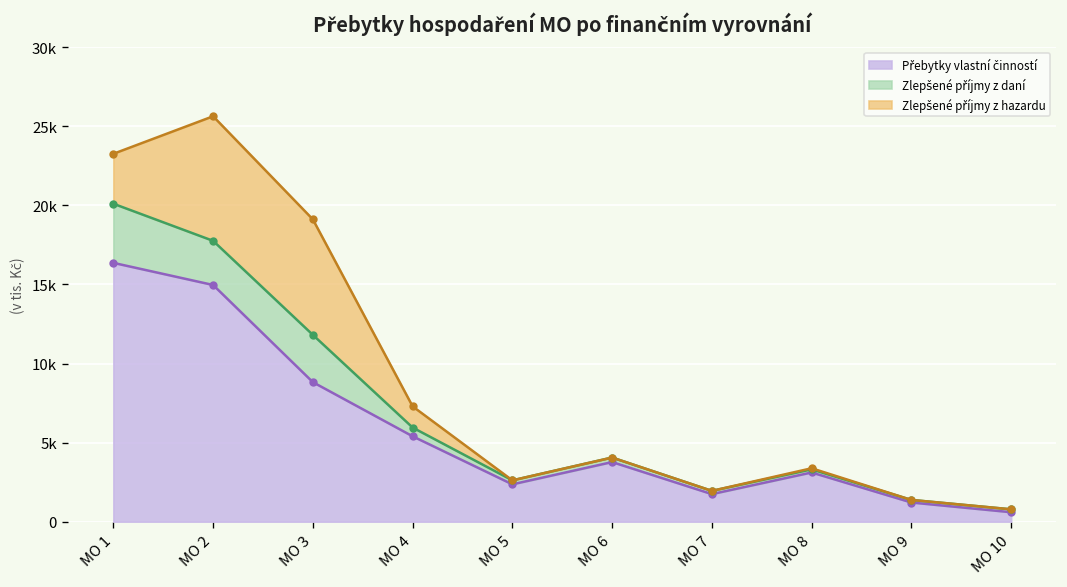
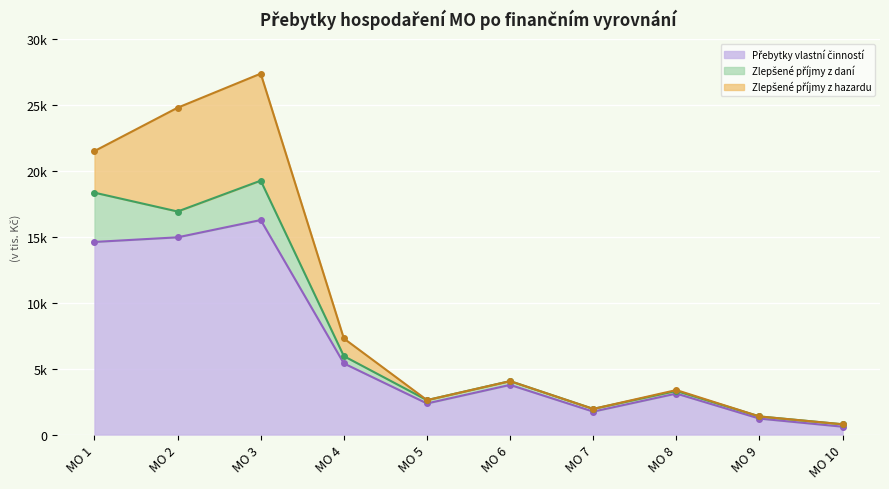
  {
    "Přebytky vlastní činností": {
-     "MO 1": 16400,
+     "MO 1": 14600,
      "MO 2": 15000,
-     "MO 3": 8800,
+     "MO 3": 16300,
      "MO 4": 5400,
      "MO 5": 2400,
      "MO 6": 3800,
      "MO 7": 1700,
      "MO 8": 3100
    },
    "Zlepšené příjmy z daní": {
      "MO 1": 3700,
-     "MO 2": 2800,
+     "MO 2": 2000,
      "MO 3": 3000,
      "MO 4": 600
    },
    "Zlepšené příjmy z hazardu": {
      "MO 1": 3200,
      "MO 2": 7900,
-     "MO 3": 7300,
+     "MO 3": 8100,
      "MO 4": 1300
    }
  }
